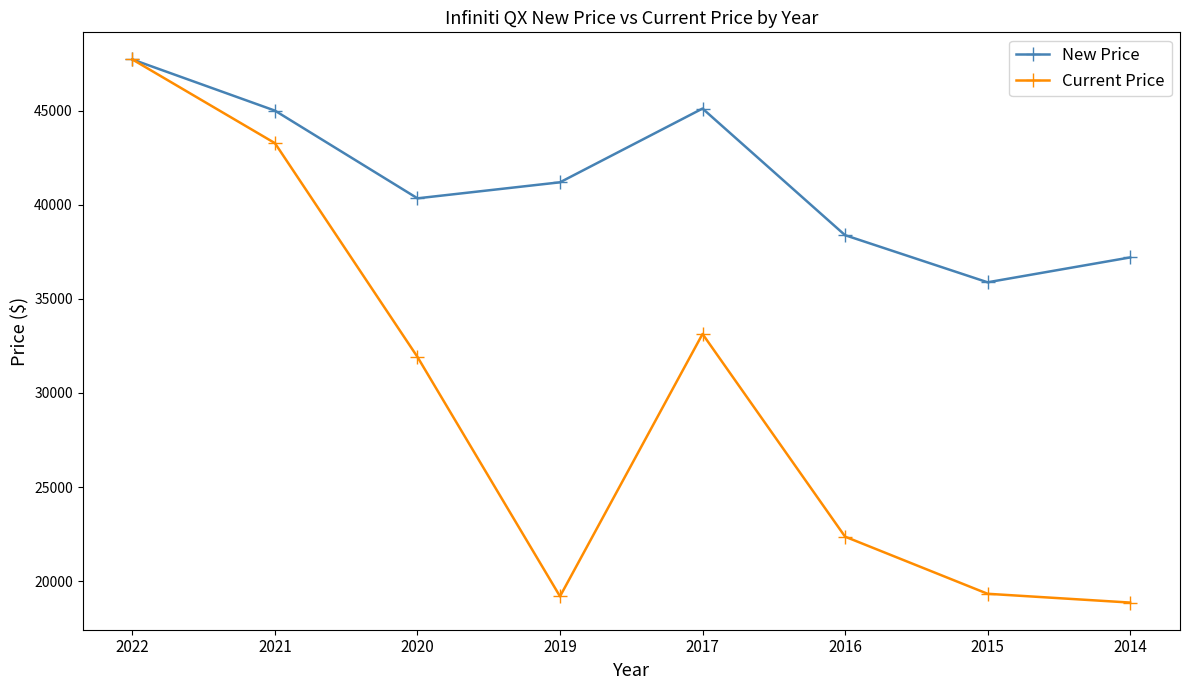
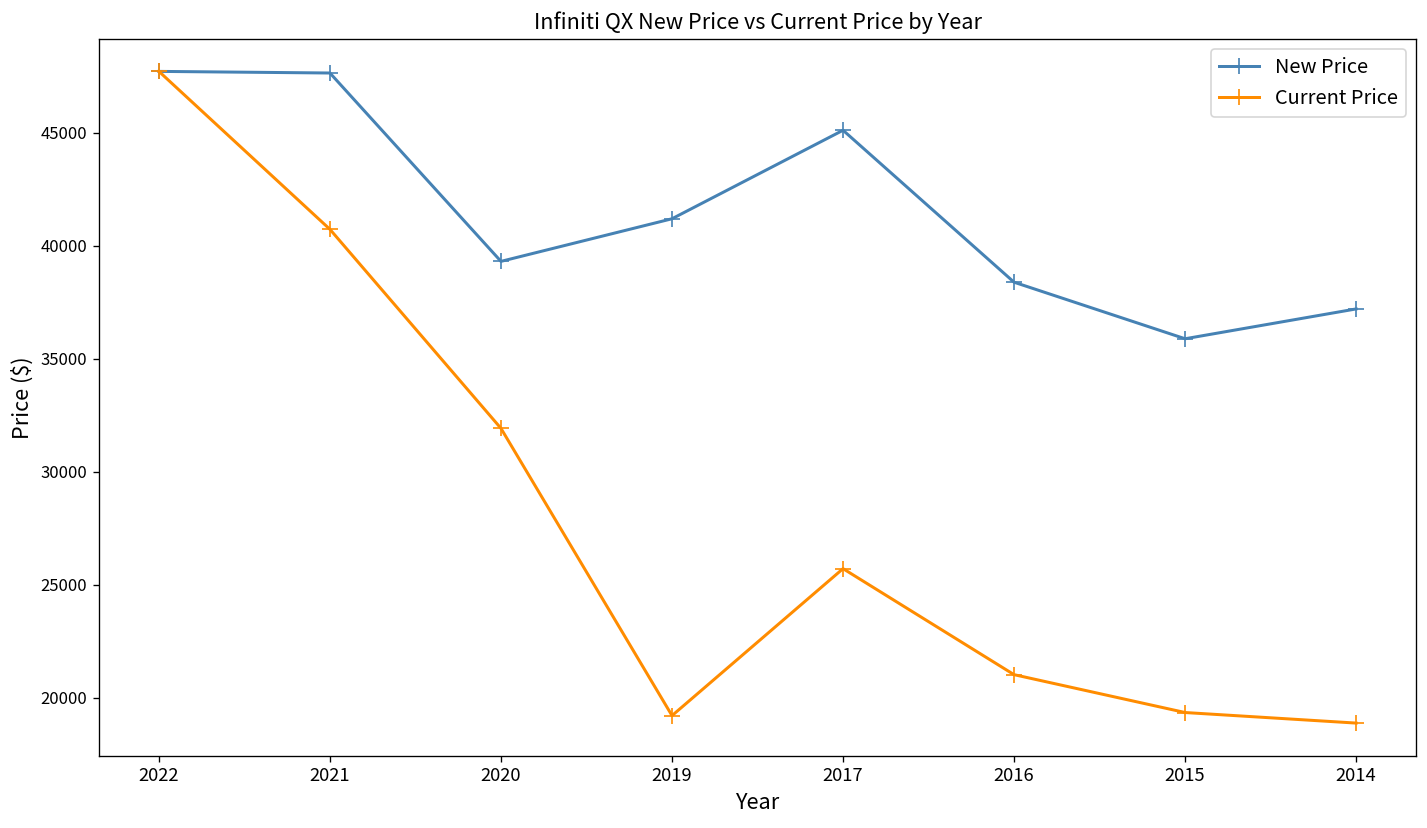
  {
    "New Price": {
-     "2021": 45000,
-     "2020": 40300,
+     "2021": 47600,
+     "2020": 39300,
      "2019": 41200,
      "2017": 45100,
      "2016": 38400,
      "2015": 35900,
      "2014": 37200
    },
    "Current Price": {
-     "2021": 43300,
+     "2021": 40700,
      "2020": 31900,
      "2019": 19200,
-     "2017": 33100,
-     "2016": 22400,
+     "2017": 25700,
+     "2016": 21000,
      "2015": 19300,
      "2014": 18900
    }
  }
